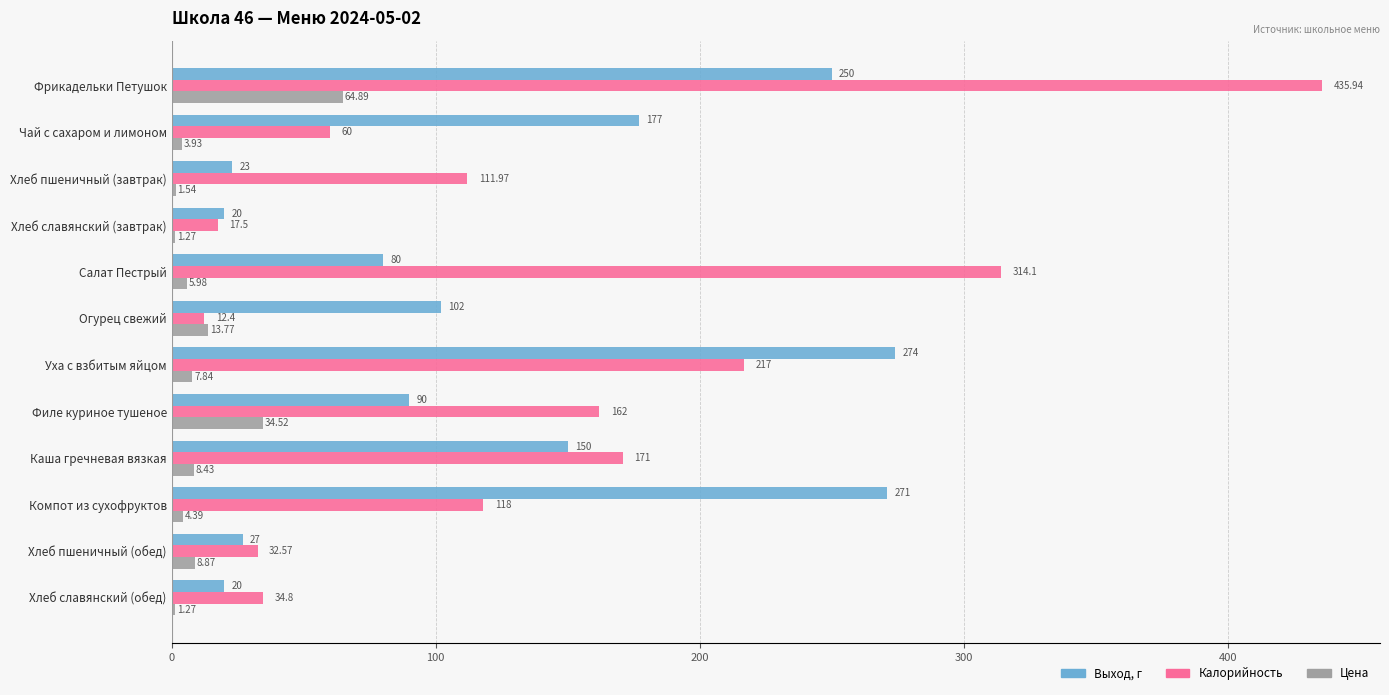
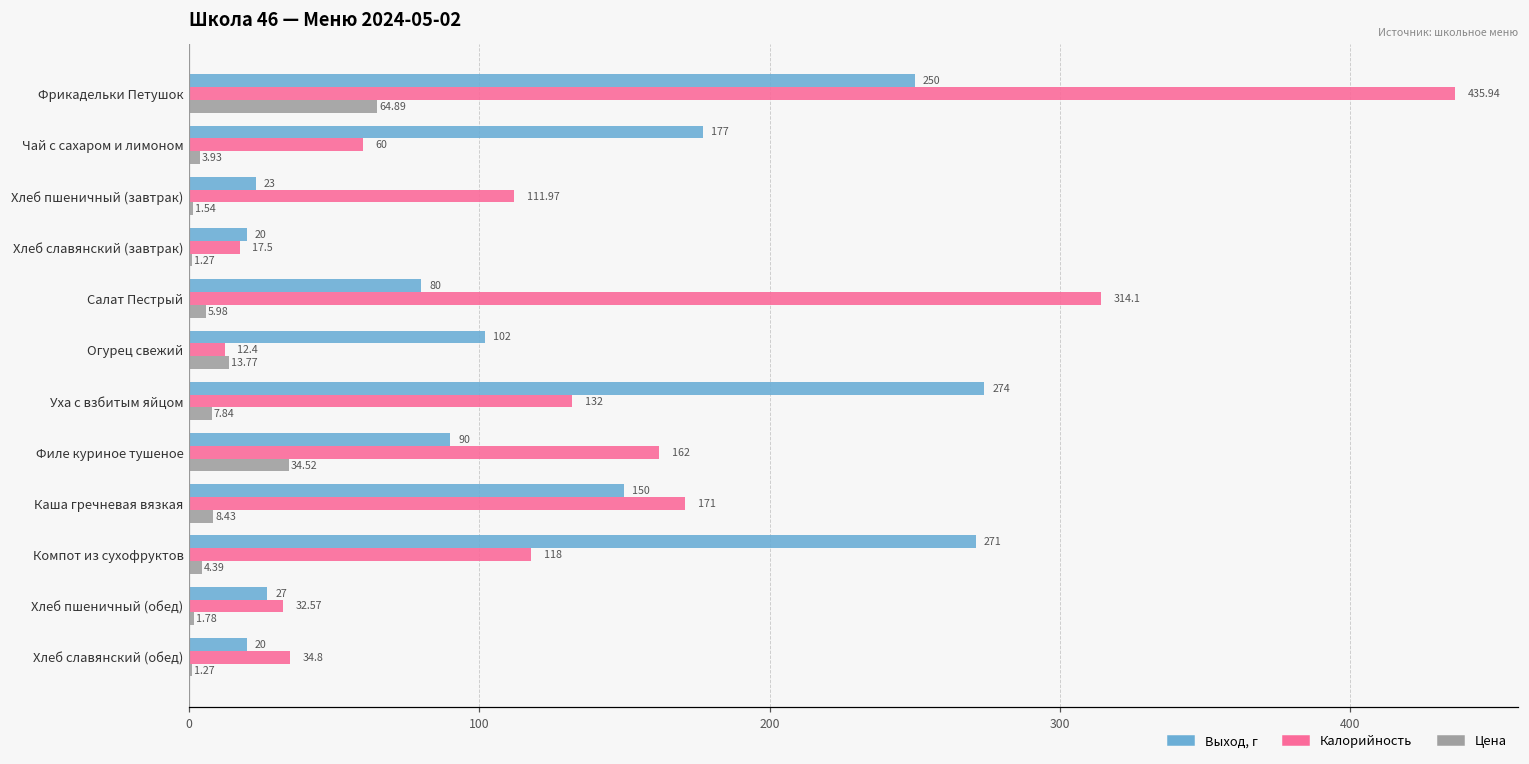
  {
    "Выход, г": {
      "Фрикадельки Петушок": 250,
      "Чай с сахаром и лимоном": 177,
      "Хлеб пшеничный (завтрак)": 23,
      "Хлеб славянский (завтрак)": 20,
      "Салат Пестрый": 80,
      "Огурец свежий": 102,
      "Уха с взбитым яйцом": 274,
      "Филе куриное тушеное": 90,
      "Каша гречневая вязкая": 150,
      "Компот из сухофруктов": 271,
      "Хлеб пшеничный (обед)": 27,
      "Хлеб славянский (обед)": 20
    },
    "Калорийность": {
      "Фрикадельки Петушок": 435.94,
      "Чай с сахаром и лимоном": 60,
      "Хлеб пшеничный (завтрак)": 111.97,
      "Хлеб славянский (завтрак)": 17.5,
      "Салат Пестрый": 314.1,
      "Огурец свежий": 12.4,
-     "Уха с взбитым яйцом": 217,
+     "Уха с взбитым яйцом": 132,
      "Филе куриное тушеное": 162,
      "Каша гречневая вязкая": 171,
      "Компот из сухофруктов": 118,
      "Хлеб пшеничный (обед)": 32.57,
      "Хлеб славянский (обед)": 34.8
    },
    "Цена": {
      "Фрикадельки Петушок": 64.89,
      "Чай с сахаром и лимоном": 3.93,
      "Хлеб пшеничный (завтрак)": 1.54,
      "Хлеб славянский (завтрак)": 1.27,
      "Салат Пестрый": 5.98,
      "Огурец свежий": 13.77,
      "Уха с взбитым яйцом": 7.84,
      "Филе куриное тушеное": 34.52,
      "Каша гречневая вязкая": 8.43,
      "Компот из сухофруктов": 4.39,
-     "Хлеб пшеничный (обед)": 8.87,
+     "Хлеб пшеничный (обед)": 1.78,
      "Хлеб славянский (обед)": 1.27
    }
  }
